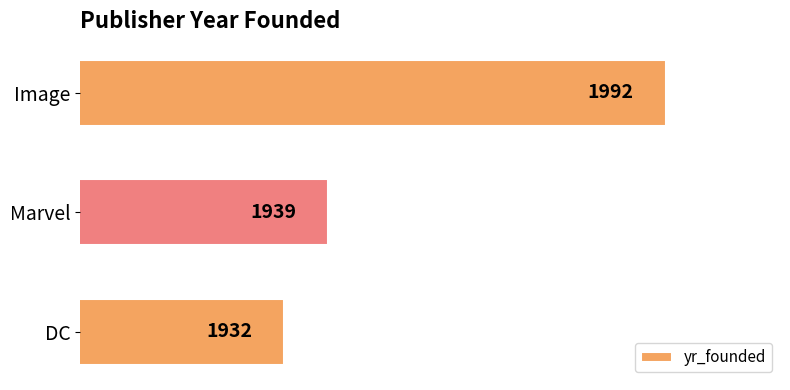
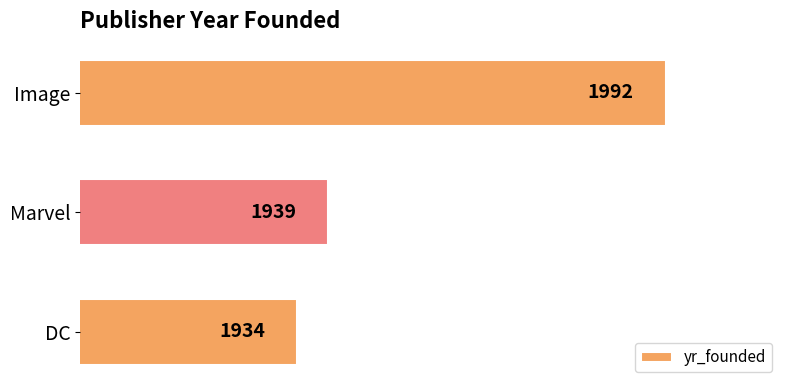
  {
    "Image": 1992,
    "Marvel": 1939,
-   "DC": 1932
+   "DC": 1934
  }
